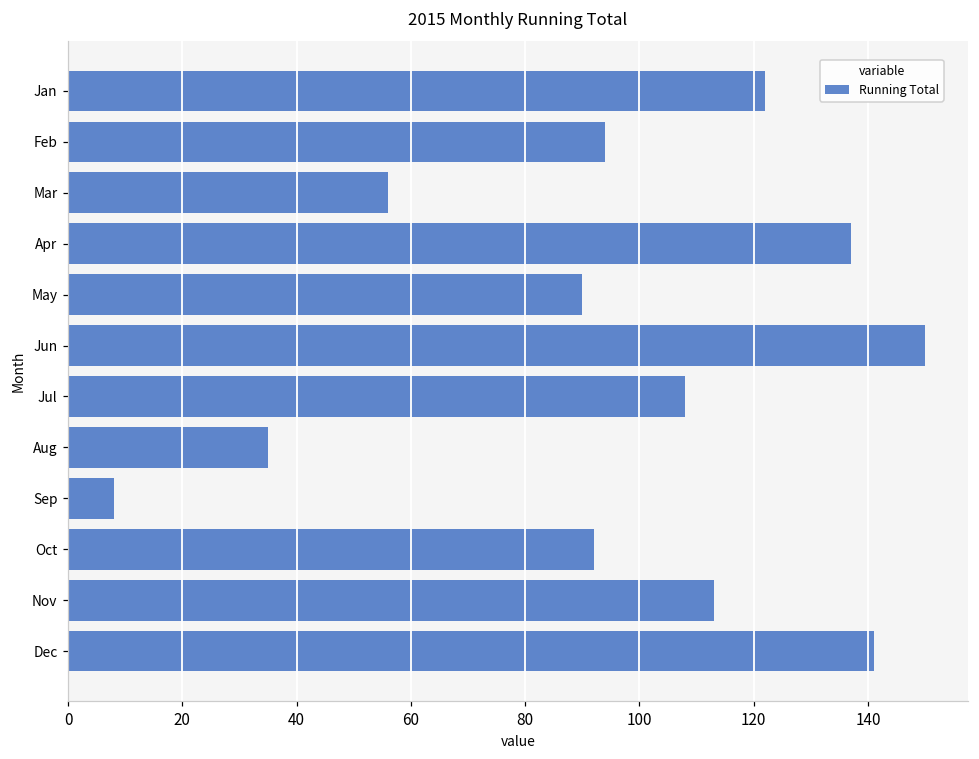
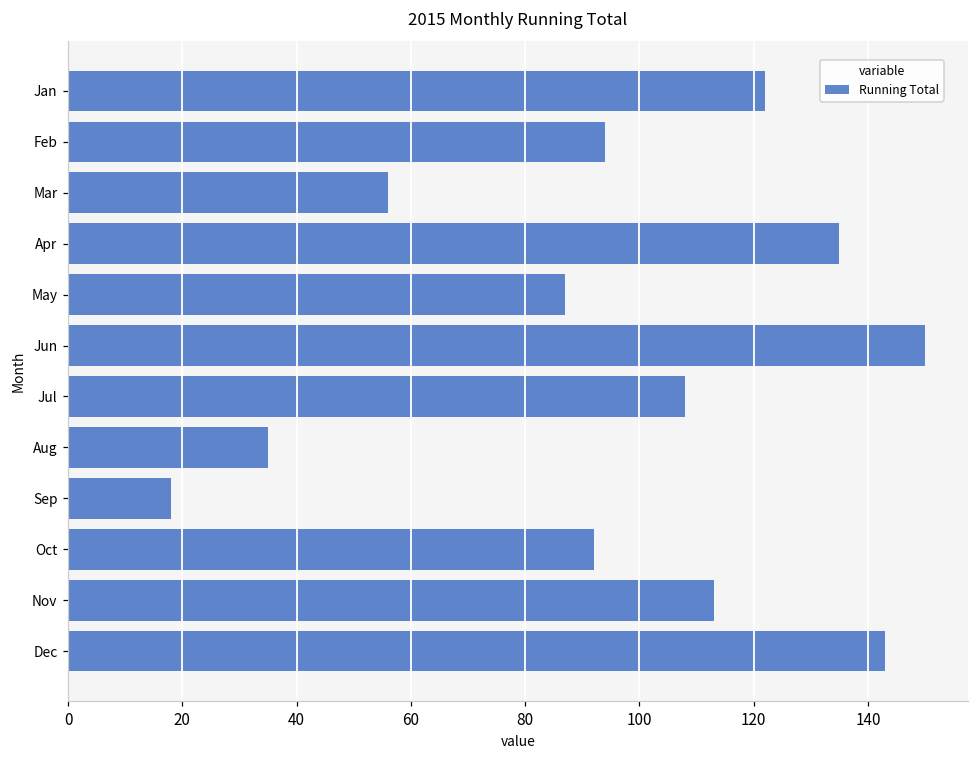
  {
    "Jan": 122,
    "Feb": 94,
    "Mar": 56,
-   "Apr": 137,
-   "May": 90,
+   "Apr": 135,
+   "May": 87,
    "Jun": 150,
    "Jul": 108,
    "Aug": 35,
-   "Sep": 8,
+   "Sep": 18,
    "Oct": 92,
    "Nov": 113,
-   "Dec": 141
+   "Dec": 143
  }
